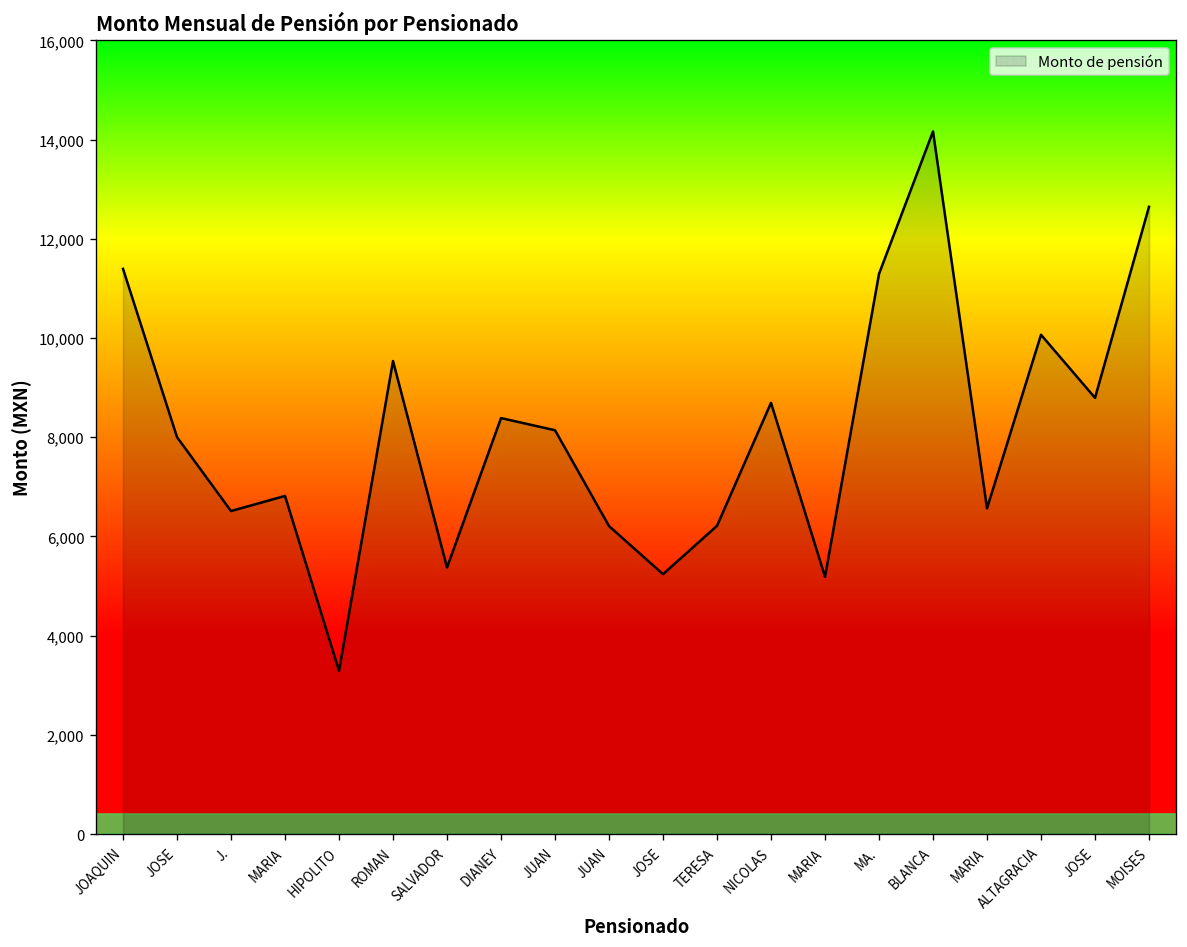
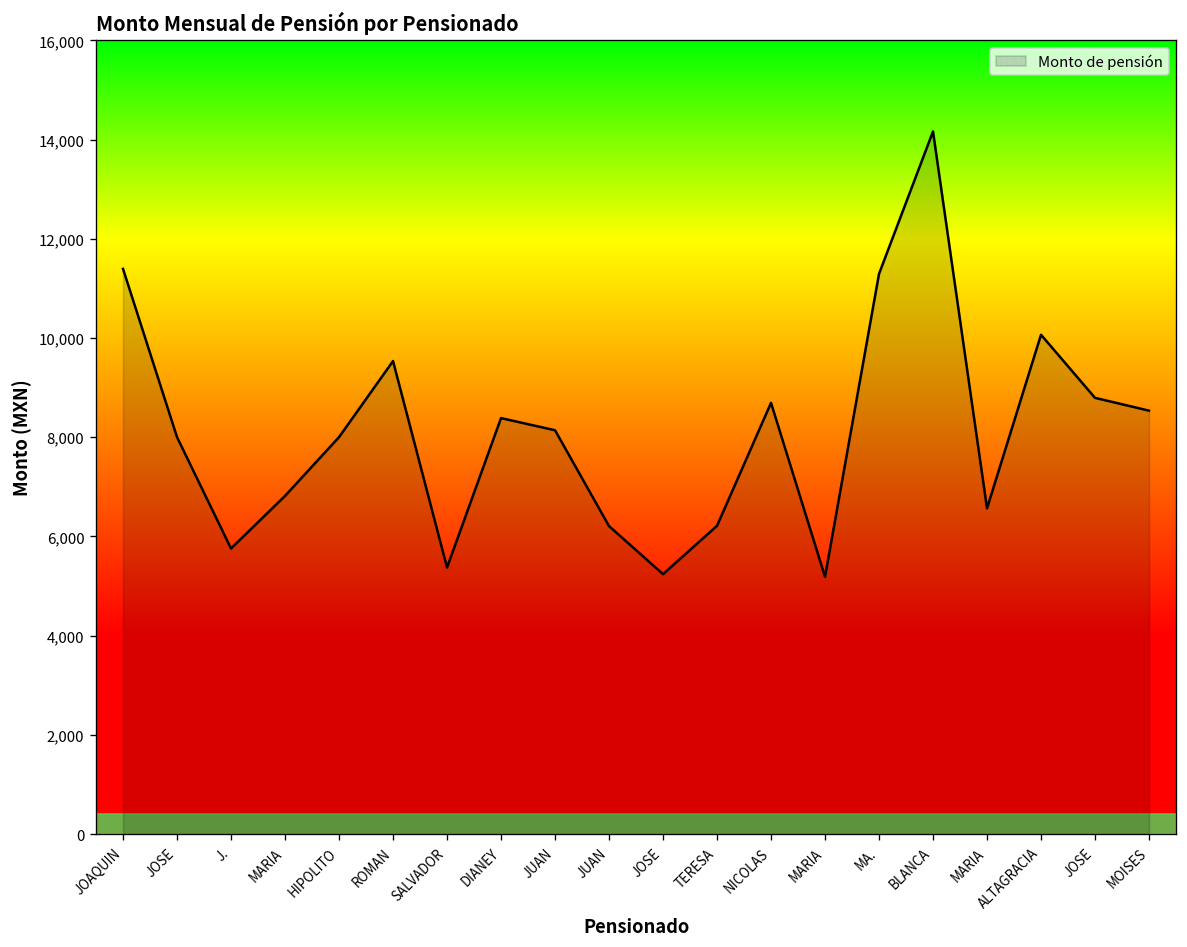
  {
    "Monto de pensión": {
      "JOAQUIN": "11,400",
-     "J.": "6,500",
-     "HIPOLITO": "3,300",
+     "J.": "5,800",
+     "HIPOLITO": "8,000",
      "ROMAN": "9,500",
      "SALVADOR": "5,400",
      "DIANEY": "8,400",
      "TERESA": "6,200",
      "NICOLAS": "8,700",
      "MA.": "11,300",
      "BLANCA": "14,200",
      "ALTAGRACIA": "10,100",
-     "MOISES": "12,600"
+     "MOISES": "8,500"
    }
  }
